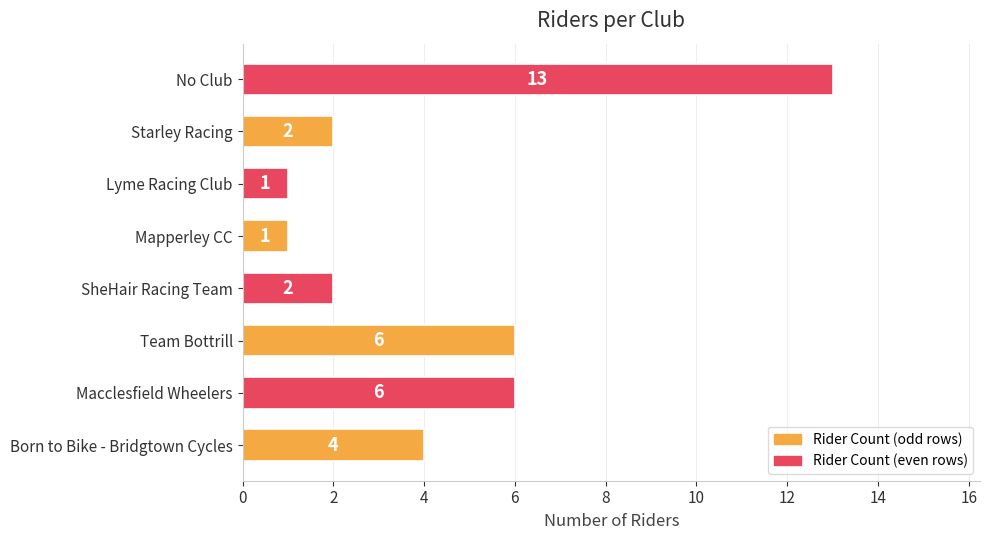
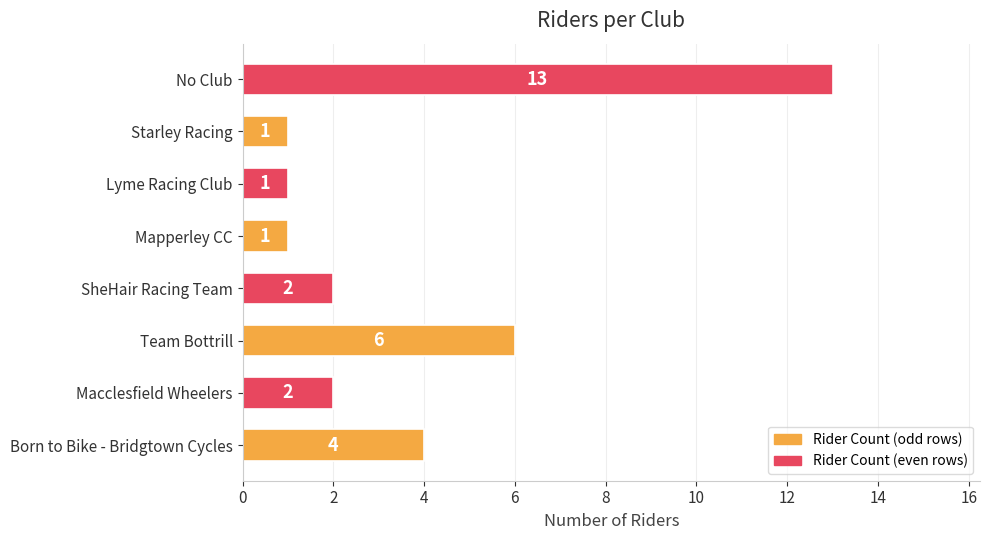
  {
    "No Club": 13,
-   "Starley Racing": 2,
+   "Starley Racing": 1,
    "Lyme Racing Club": 1,
    "Mapperley CC": 1,
    "SheHair Racing Team": 2,
    "Team Bottrill": 6,
-   "Macclesfield Wheelers": 6,
+   "Macclesfield Wheelers": 2,
    "Born to Bike - Bridgtown Cycles": 4
  }
